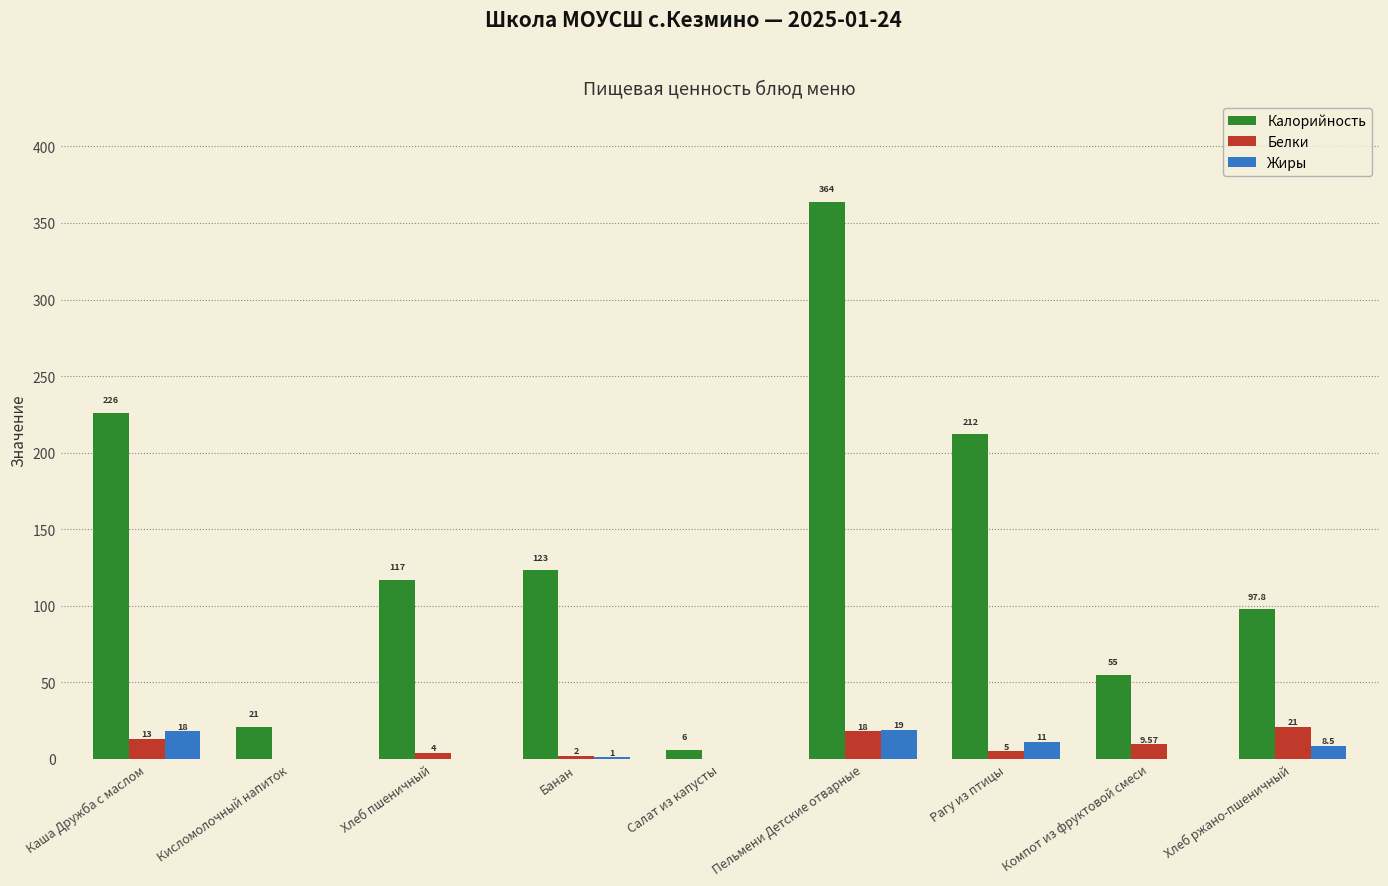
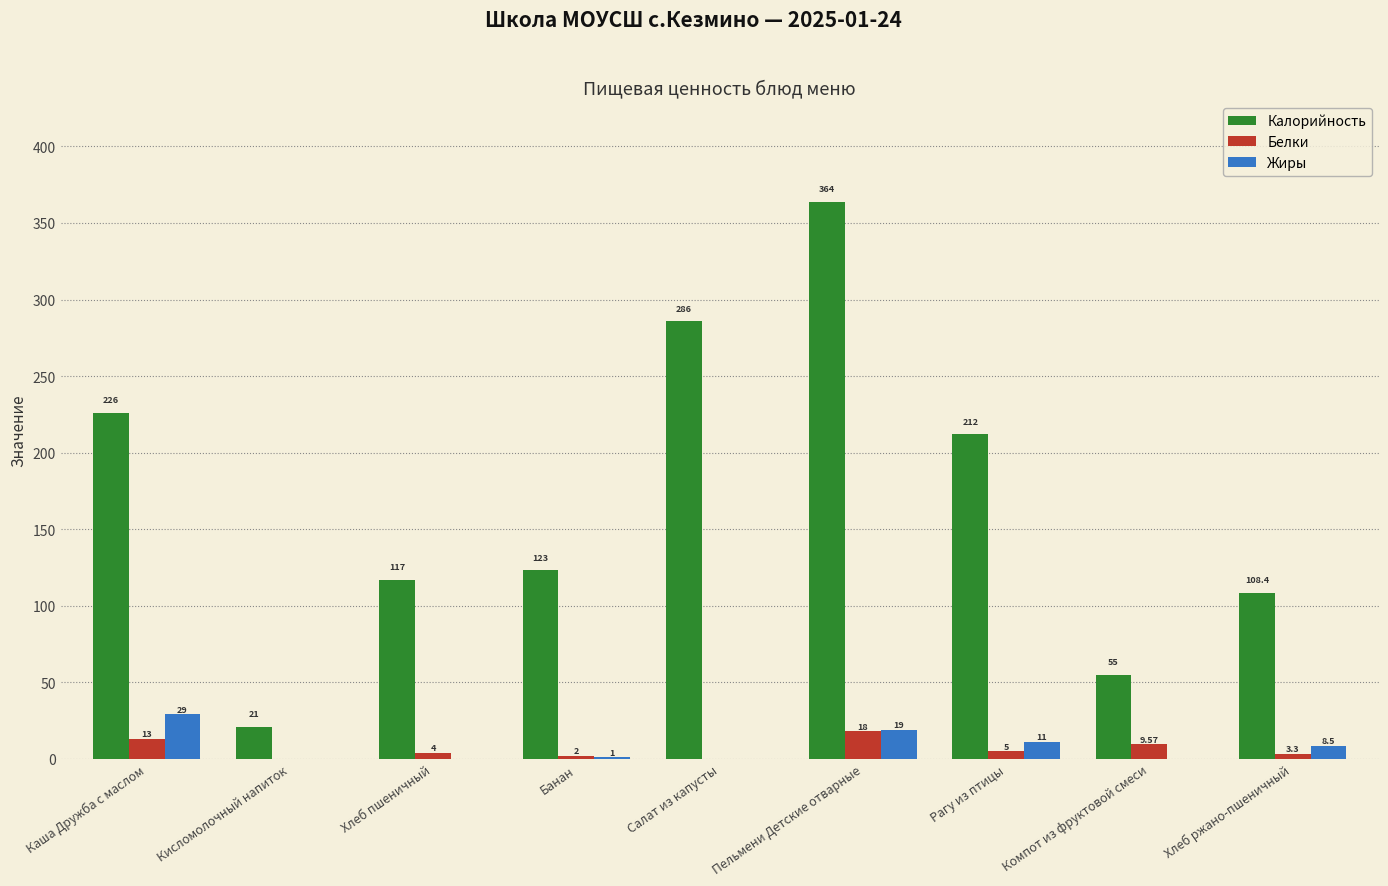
  {
    "Калорийность": {
      "Каша Дружба с маслом": 226,
      "Кисломолочный напиток": 21,
      "Хлеб пшеничный": 117,
      "Банан": 123,
-     "Салат из капусты": 6,
+     "Салат из капусты": 286,
      "Пельмени Детские отварные": 364,
      "Рагу из птицы": 212,
      "Компот из фруктовой смеси": 55,
-     "Хлеб ржано-пшеничный": 97.8
+     "Хлеб ржано-пшеничный": 108.4
    },
    "Белки": {
      "Каша Дружба с маслом": 13,
      "Хлеб пшеничный": 4,
      "Банан": 2,
      "Пельмени Детские отварные": 18,
      "Рагу из птицы": 5,
      "Компот из фруктовой смеси": 9.57,
-     "Хлеб ржано-пшеничный": 21
+     "Хлеб ржано-пшеничный": 3.3
    },
    "Жиры": {
-     "Каша Дружба с маслом": 18,
+     "Каша Дружба с маслом": 29,
      "Банан": 1,
      "Пельмени Детские отварные": 19,
      "Рагу из птицы": 11,
      "Хлеб ржано-пшеничный": 8.5
    }
  }
